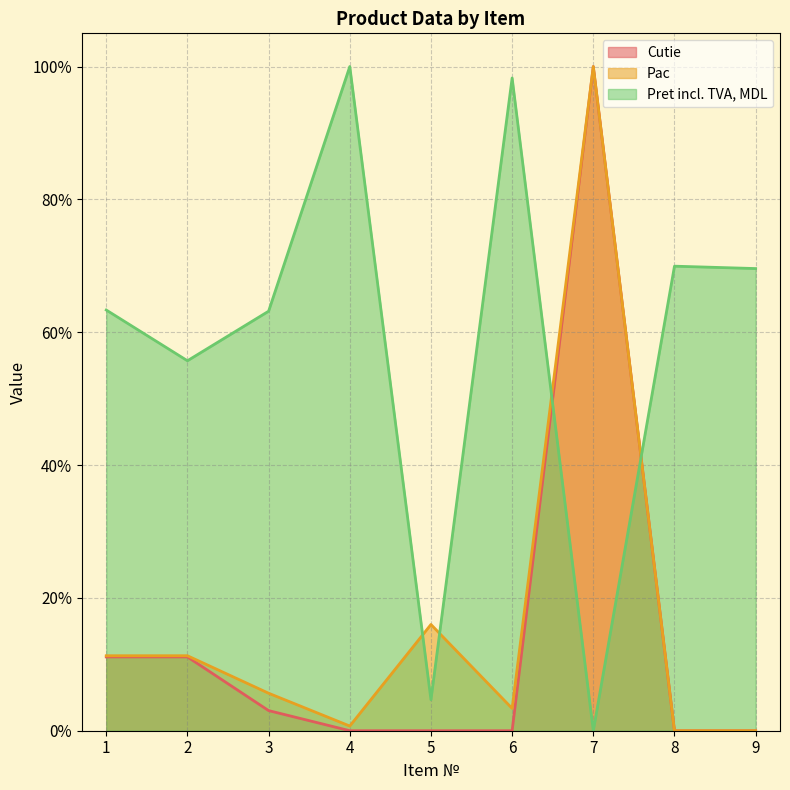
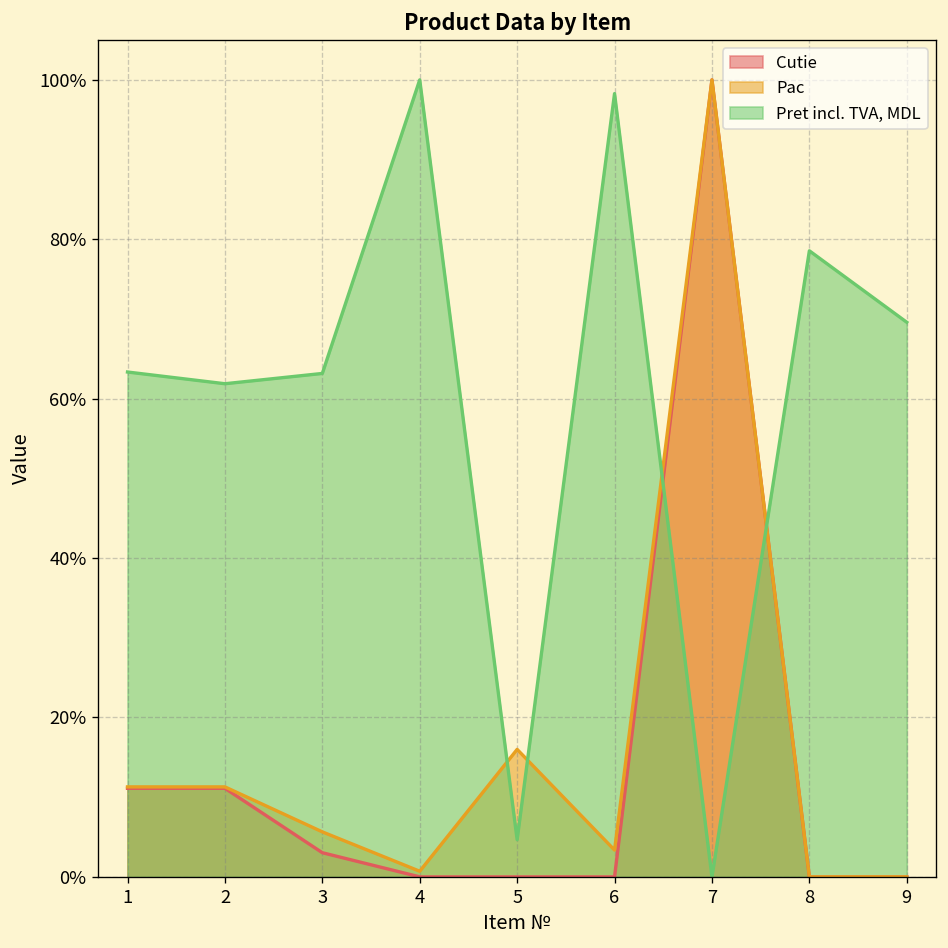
  {
    "Cutie": {
      "3": "3%",
      "4": "0%",
      "5": "0%",
      "6": "0%"
    },
    "Pac": {
      "3": "6%",
      "4": "1%",
      "5": "16%",
      "6": "3%"
    },
    "Pret incl. TVA, MDL": {
      "1": "63%",
-     "2": "56%",
+     "2": "62%",
      "3": "63%",
      "4": "100%",
      "5": "5%",
      "6": "98%",
      "7": "0%",
-     "8": "70%",
+     "8": "79%",
      "9": "70%"
    }
  }
